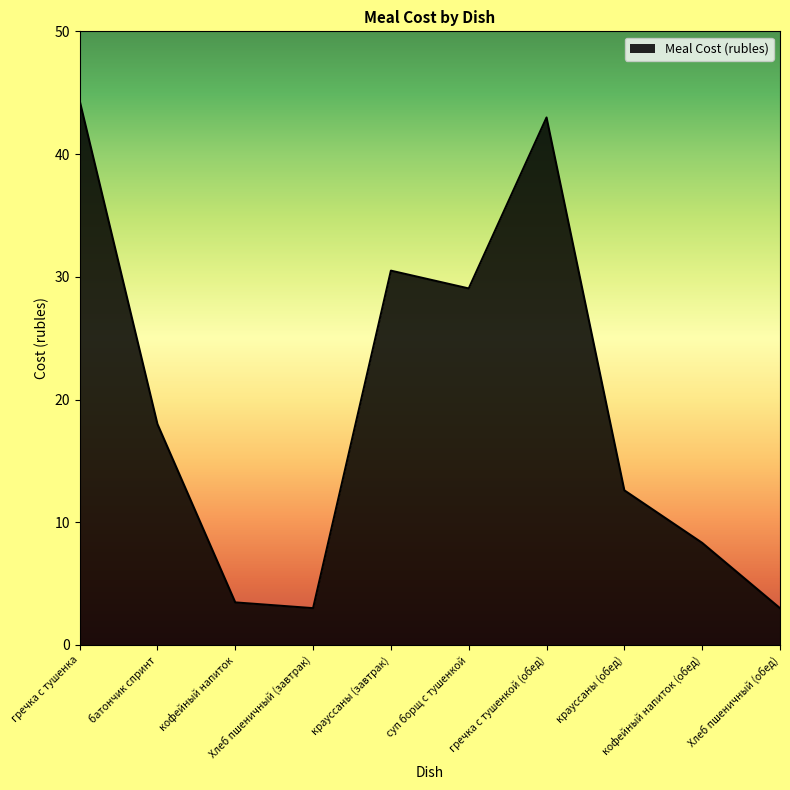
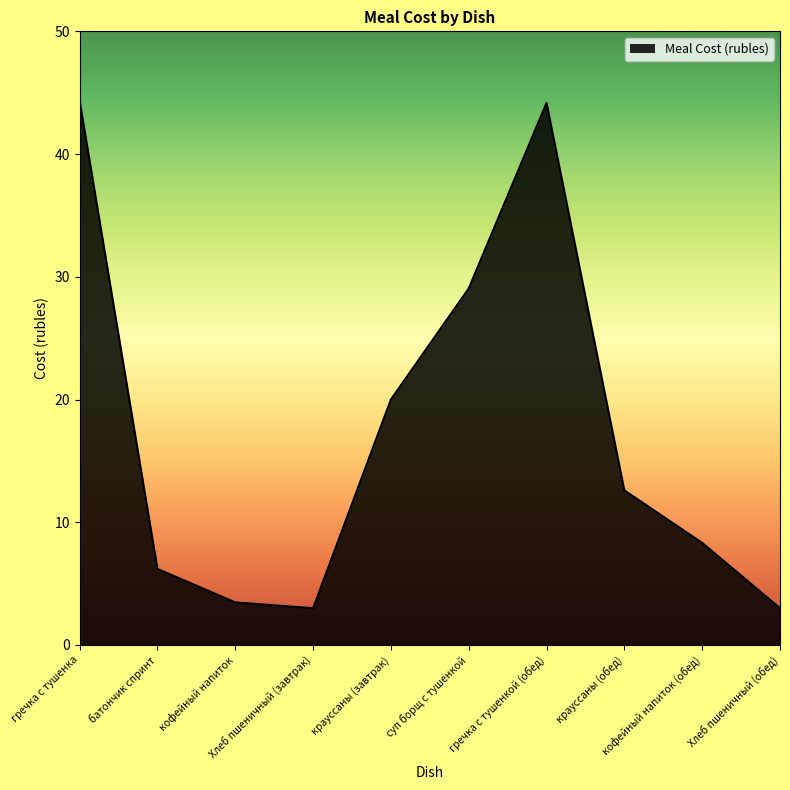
  {
    "гречка с тушенка": 44.4,
-   "батончик спринт": 18.0,
+   "батончик спринт": 6.2,
    "кофейный напиток": 3.5,
    "Хлеб пшеничный (завтрак)": 3.0,
-   "крауссаны (завтрак)": 30.5,
+   "крауссаны (завтрак)": 20.0,
    "суп борщ с тушенкой": 29.1,
-   "гречка с тушенкой (обед)": 43.0,
+   "гречка с тушенкой (обед)": 44.2,
    "крауссаны (обед)": 12.6,
    "кофейный напиток (обед)": 8.3,
    "Хлеб пшеничный (обед)": 3.0
  }
